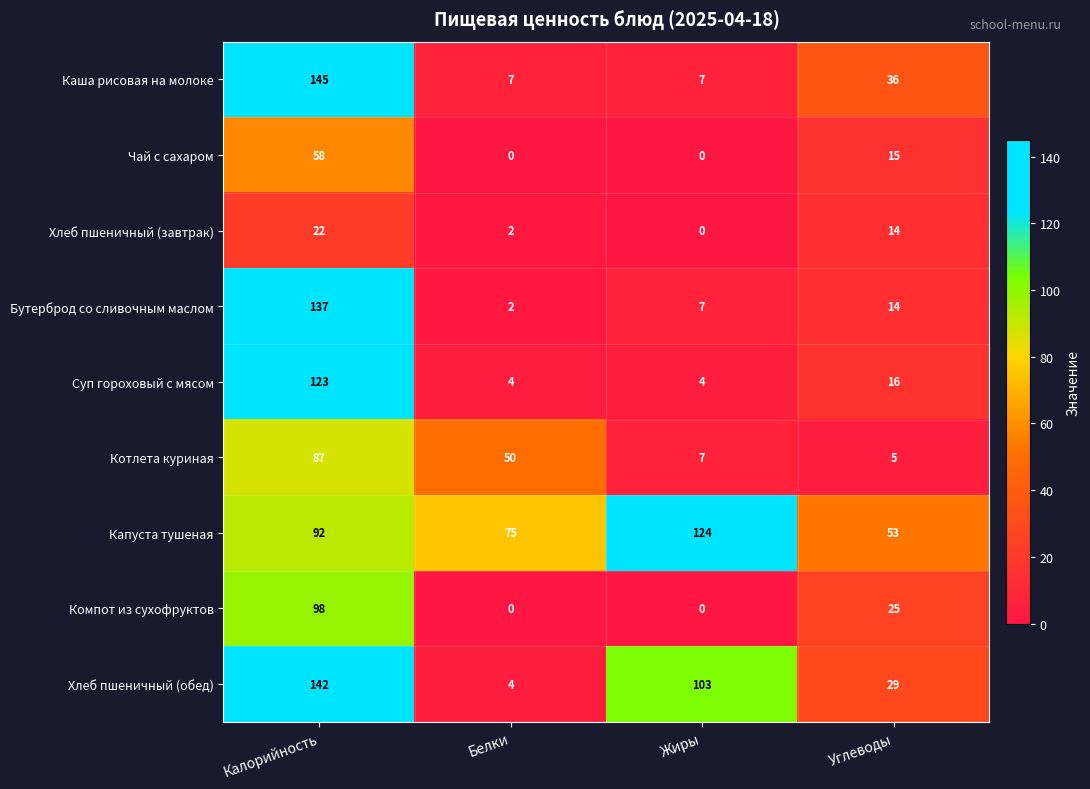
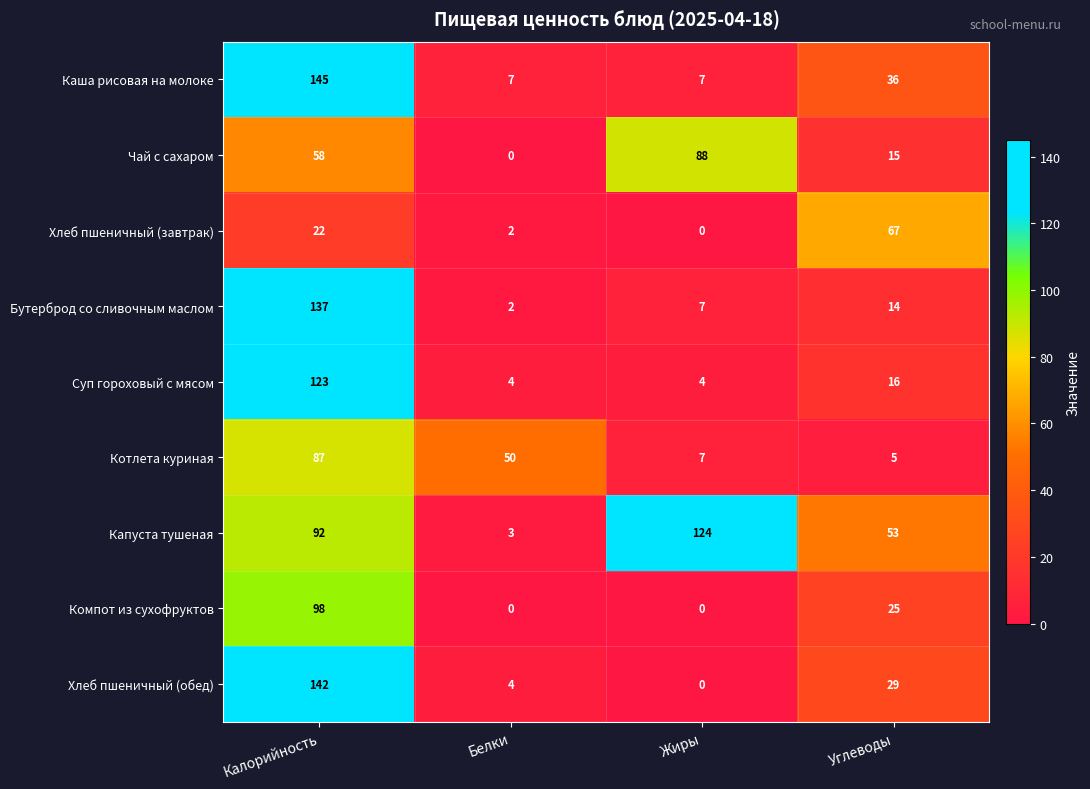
  {
    "Каша рисовая на молоке": {
      "Калорийность": 145,
      "Белки": 7,
      "Жиры": 7,
      "Углеводы": 36
    },
    "Чай с сахаром": {
      "Калорийность": 58,
      "Белки": 0,
-     "Жиры": 0,
+     "Жиры": 88,
      "Углеводы": 15
    },
    "Хлеб пшеничный (завтрак)": {
      "Калорийность": 22,
      "Белки": 2,
      "Жиры": 0,
-     "Углеводы": 14
+     "Углеводы": 67
    },
    "Бутерброд со сливочным маслом": {
      "Калорийность": 137,
      "Белки": 2,
      "Жиры": 7,
      "Углеводы": 14
    },
    "Суп гороховый с мясом": {
      "Калорийность": 123,
      "Белки": 4,
      "Жиры": 4,
      "Углеводы": 16
    },
    "Котлета куриная": {
      "Калорийность": 87,
      "Белки": 50,
      "Жиры": 7,
      "Углеводы": 5
    },
    "Капуста тушеная": {
      "Калорийность": 92,
-     "Белки": 75,
+     "Белки": 3,
      "Жиры": 124,
      "Углеводы": 53
    },
    "Компот из сухофруктов": {
      "Калорийность": 98,
      "Белки": 0,
      "Жиры": 0,
      "Углеводы": 25
    },
    "Хлеб пшеничный (обед)": {
      "Калорийность": 142,
      "Белки": 4,
-     "Жиры": 103,
+     "Жиры": 0,
      "Углеводы": 29
    }
  }
